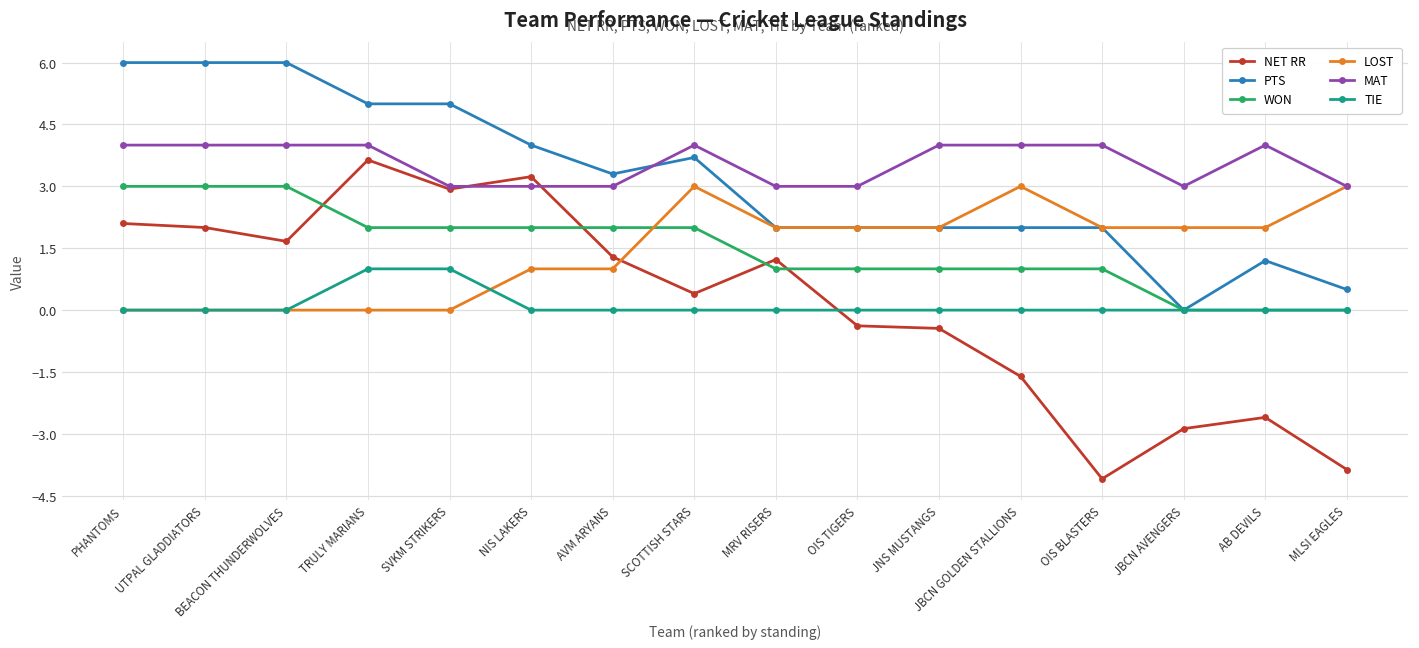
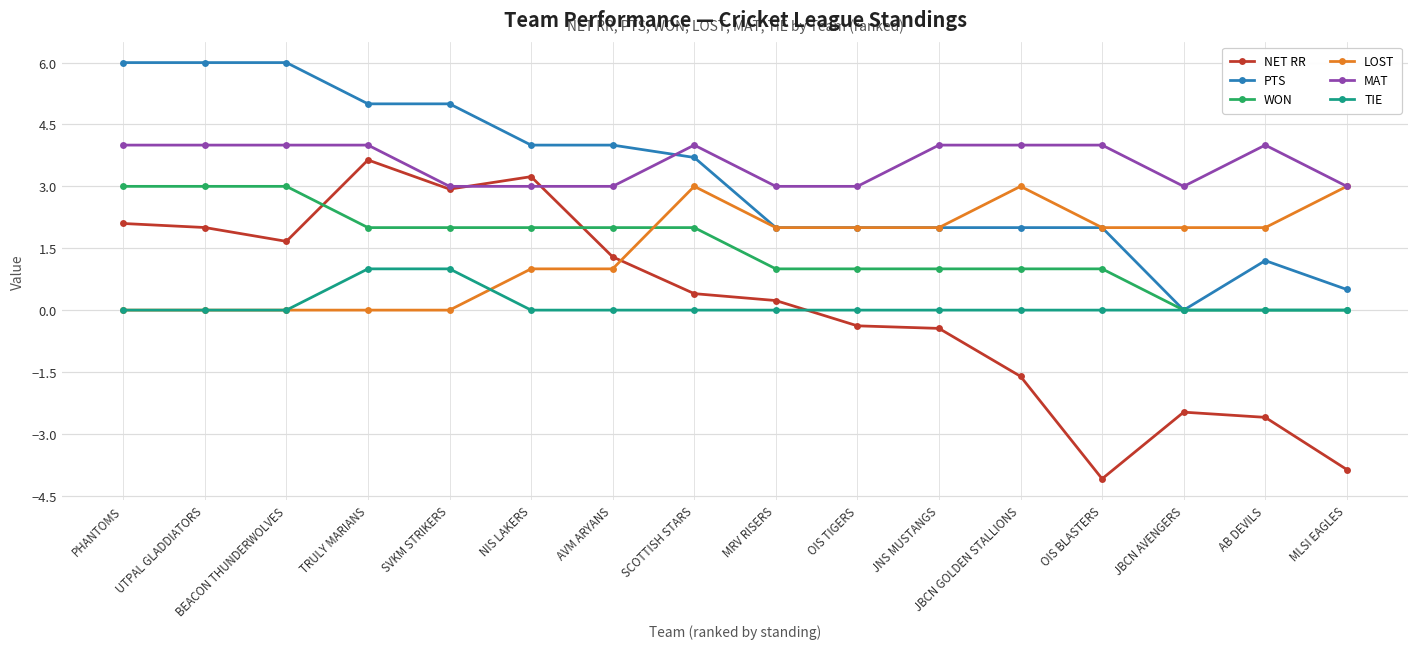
  {
    "NET RR": {
      "PHANTOMS": 2.1,
      "UTPAL GLADDIATORS": 2.0,
      "BEACON THUNDERWOLVES": 1.7,
      "TRULY MARIANS": 3.6,
      "NIS LAKERS": 3.2,
      "AVM ARYANS": 1.3,
      "SCOTTISH STARS": 0.4,
-     "MRV RISERS": 1.2,
+     "MRV RISERS": 0.2,
      "OIS TIGERS": -0.4,
      "JNS MUSTANGS": -0.4,
      "JBCN GOLDEN STALLIONS": -1.6,
      "OIS BLASTERS": -4.1,
-     "JBCN AVENGERS": -2.9,
+     "JBCN AVENGERS": -2.5,
      "AB DEVILS": -2.6,
      "MLSI EAGLES": -3.9
    },
    "PTS": {
      "PHANTOMS": 6.0,
      "UTPAL GLADDIATORS": 6.0,
      "BEACON THUNDERWOLVES": 6.0,
      "TRULY MARIANS": 5.0,
      "SVKM STRIKERS": 5.0,
      "NIS LAKERS": 4.0,
-     "AVM ARYANS": 3.3,
+     "AVM ARYANS": 4.0,
      "SCOTTISH STARS": 3.7,
      "JBCN GOLDEN STALLIONS": 2.0,
      "AB DEVILS": 1.2,
      "MLSI EAGLES": 0.5
    },
    "LOST": {
      "TRULY MARIANS": 0.0,
      "SVKM STRIKERS": 0.0,
      "NIS LAKERS": 1.0,
      "AVM ARYANS": 1.0,
      "SCOTTISH STARS": 3.0,
      "JBCN GOLDEN STALLIONS": 3.0,
      "JBCN AVENGERS": 2.0,
      "AB DEVILS": 2.0
    },
    "MAT": {
      "PHANTOMS": 4.0,
      "UTPAL GLADDIATORS": 4.0,
      "BEACON THUNDERWOLVES": 4.0,
      "TRULY MARIANS": 4.0,
      "NIS LAKERS": 3.0,
      "AVM ARYANS": 3.0,
      "SCOTTISH STARS": 4.0,
      "MRV RISERS": 3.0,
      "OIS TIGERS": 3.0,
      "JNS MUSTANGS": 4.0,
      "JBCN GOLDEN STALLIONS": 4.0,
      "OIS BLASTERS": 4.0,
      "JBCN AVENGERS": 3.0,
      "AB DEVILS": 4.0
    }
  }
